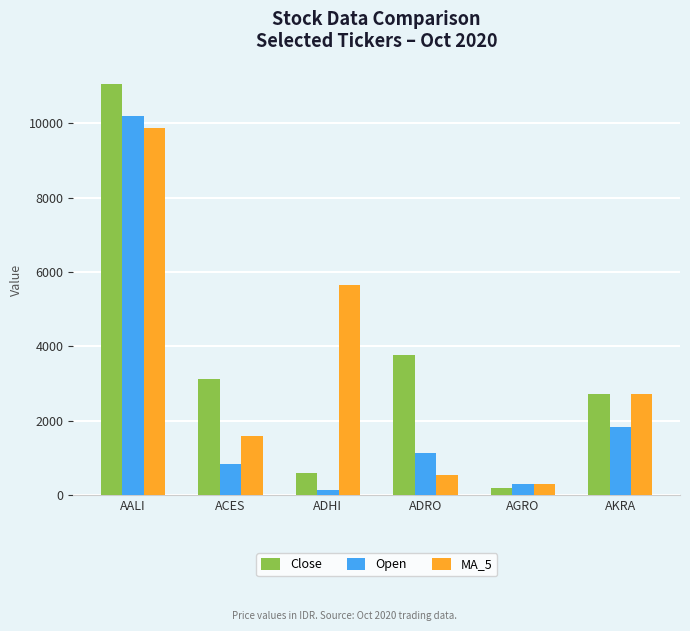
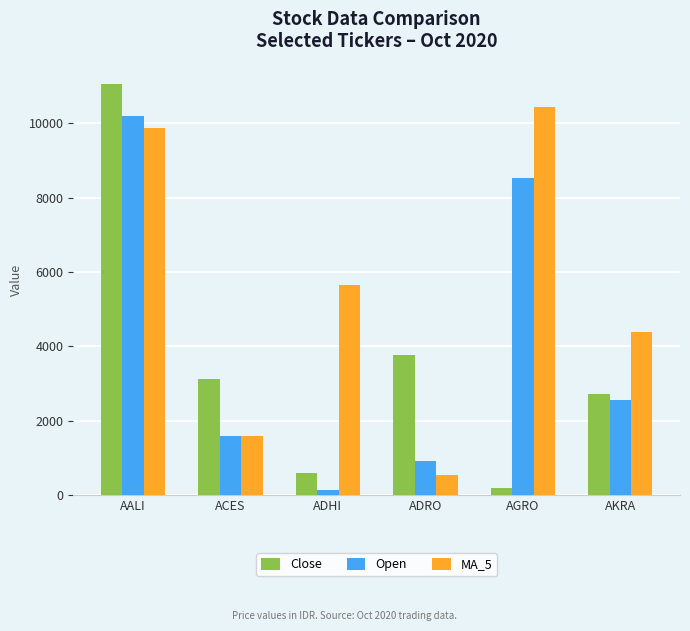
  {
    "Close": {
      "AALI": 11100,
      "ACES": 3100,
      "ADHI": 600,
      "ADRO": 3800,
      "AGRO": 200,
      "AKRA": 2700
    },
    "Open": {
      "AALI": 10200,
-     "ACES": 800,
+     "ACES": 1600,
      "ADHI": 100,
-     "ADRO": 1200,
-     "AGRO": 300,
-     "AKRA": 1800
+     "ADRO": 900,
+     "AGRO": 8500,
+     "AKRA": 2600
    },
    "MA_5": {
      "AALI": 9900,
      "ACES": 1600,
      "ADHI": 5600,
      "ADRO": 500,
-     "AGRO": 300,
-     "AKRA": 2700
+     "AGRO": 10400,
+     "AKRA": 4400
    }
  }
